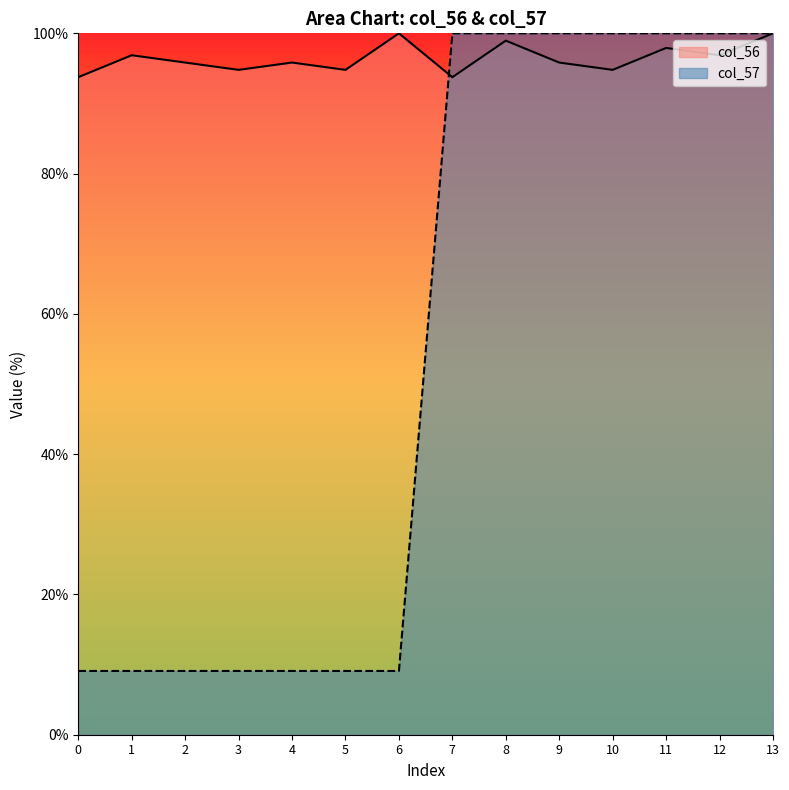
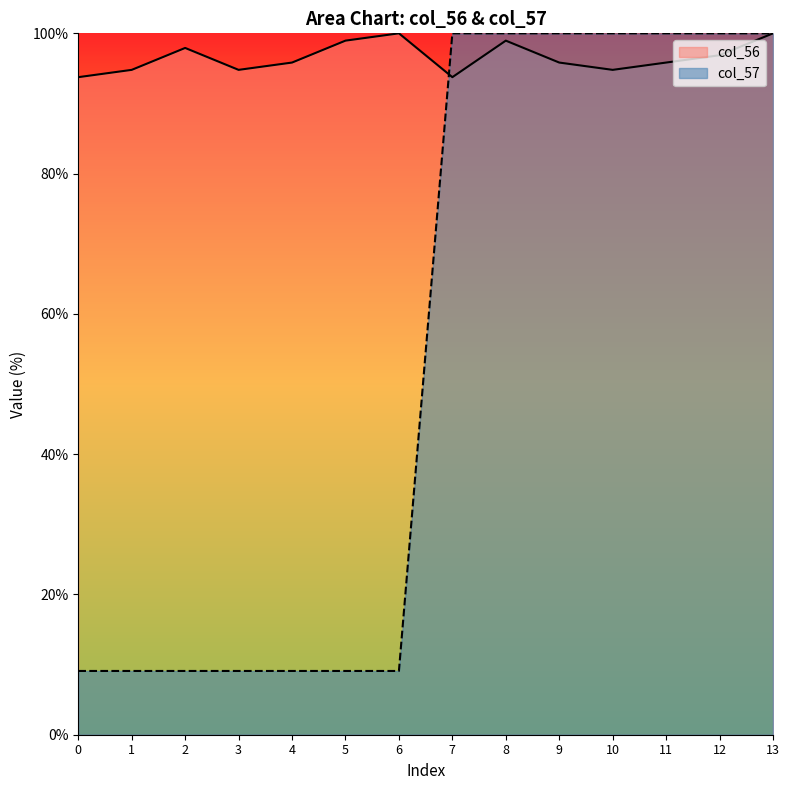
  {
    "col_56": {
      "0": "94%",
-     "1": "97%",
-     "2": "96%",
+     "1": "95%",
+     "2": "98%",
      "3": "95%",
      "4": "96%",
-     "5": "95%",
+     "5": "99%",
      "6": "100%",
      "7": "94%",
      "8": "99%",
      "9": "96%",
      "10": "95%",
-     "11": "98%"
+     "11": "96%"
    },
    "col_57": {
      "0": "9%",
      "1": "9%",
      "2": "9%",
      "3": "9%",
      "4": "9%",
      "5": "9%",
      "6": "9%",
      "7": "100%",
      "8": "100%",
      "9": "100%",
      "10": "100%",
      "11": "100%",
      "12": "100%"
    }
  }
